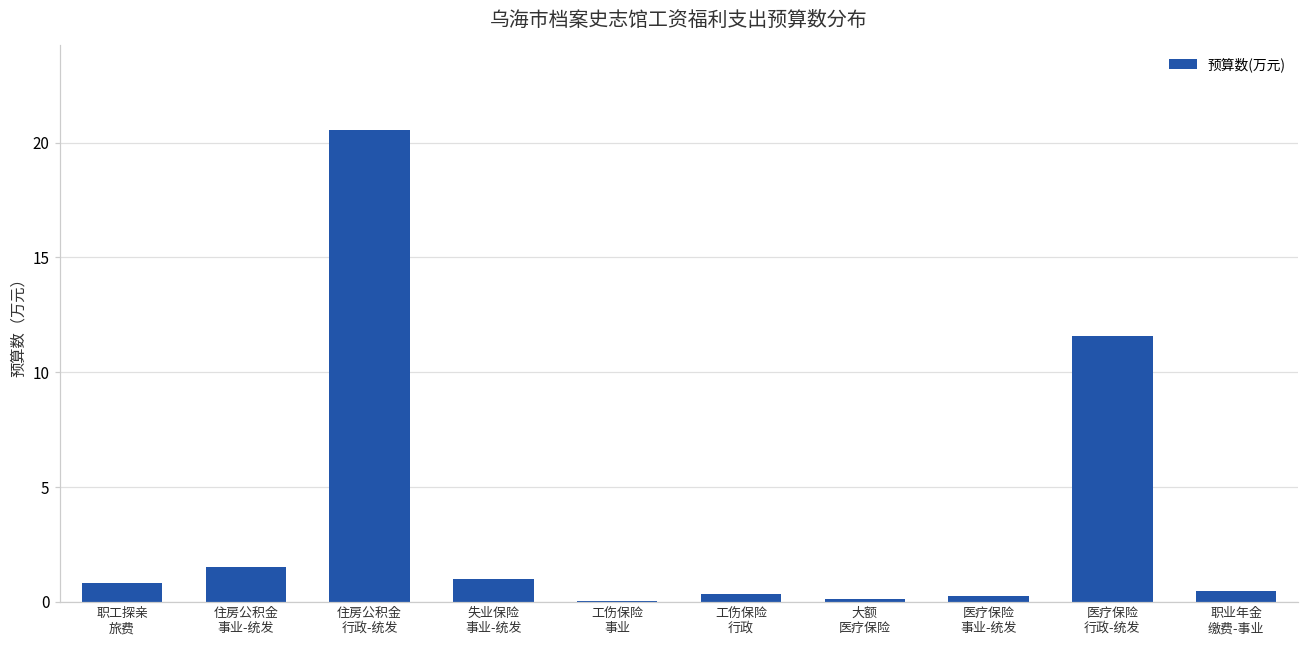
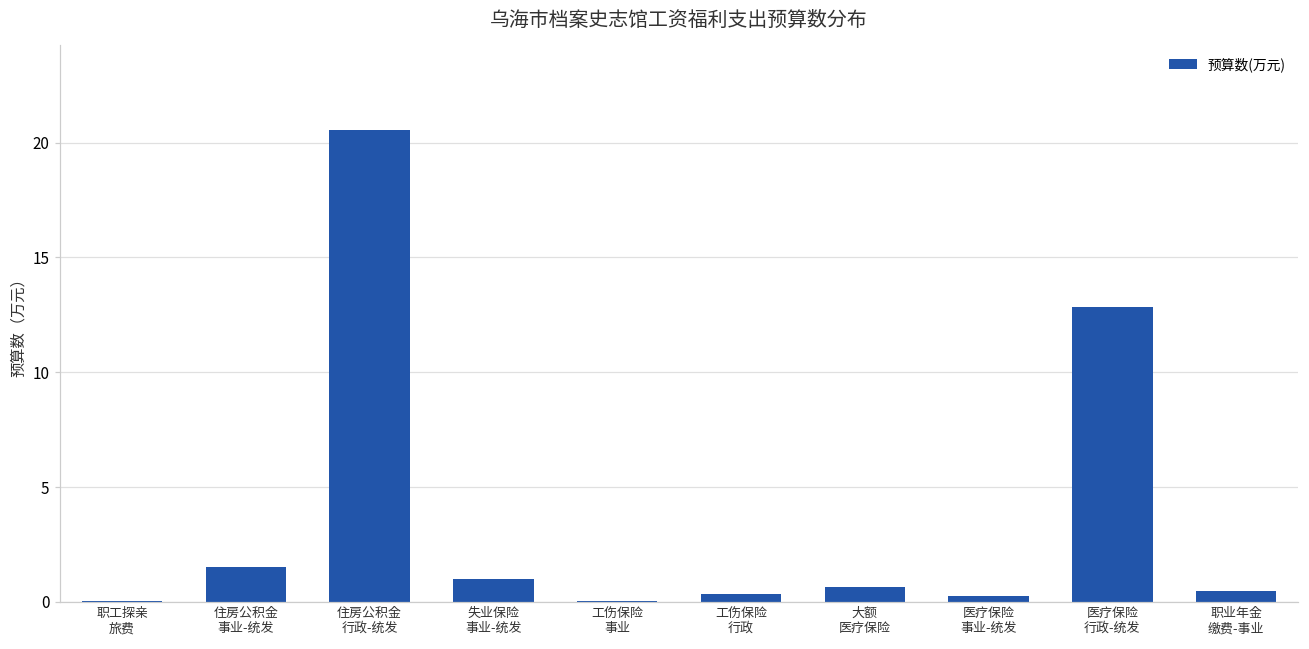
  {
-   "职工探亲 旅费": 0.8,
+   "职工探亲 旅费": 0.0,
    "住房公积金 事业-统发": 1.5,
    "住房公积金 行政-统发": 20.6,
    "失业保险 事业-统发": 1.0,
    "工伤保险 行政": 0.4,
-   "大额 医疗保险": 0.1,
+   "大额 医疗保险": 0.7,
    "医疗保险 事业-统发": 0.2,
-   "医疗保险 行政-统发": 11.6,
+   "医疗保险 行政-统发": 12.8,
    "职业年金 缴费-事业": 0.5
  }
